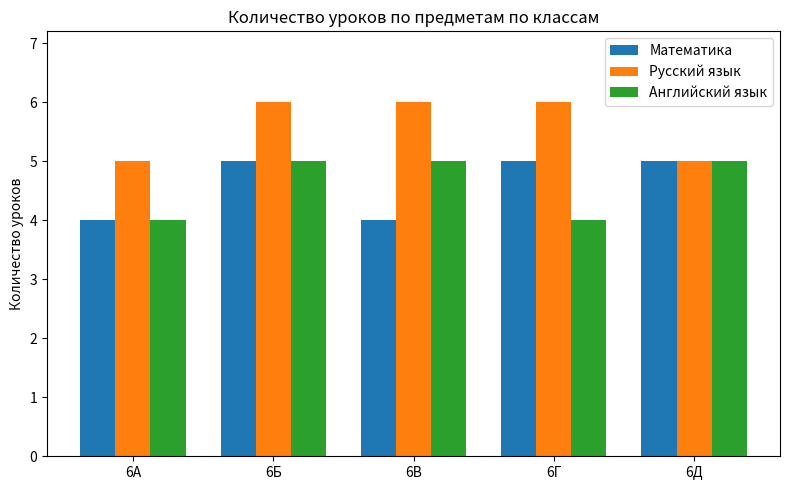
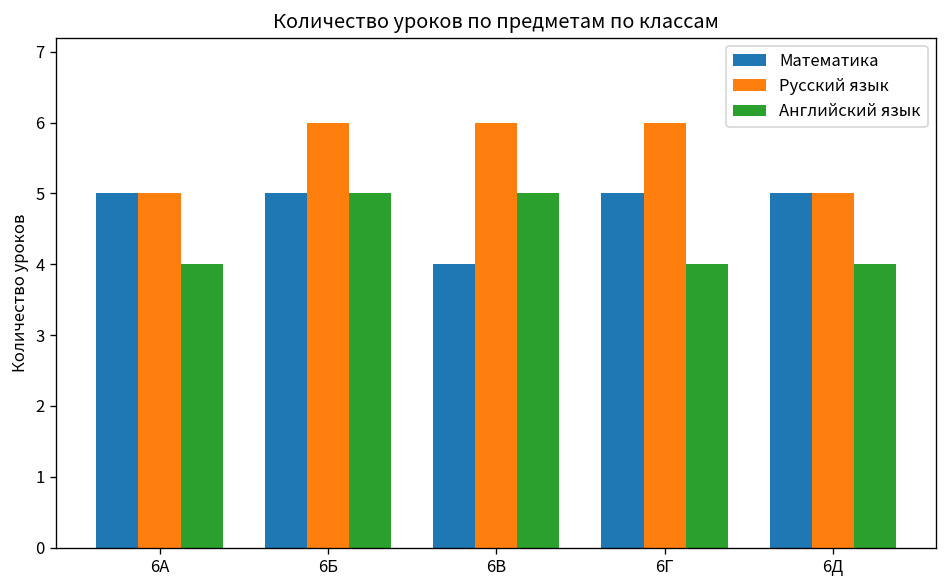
  {
    "Математика": {
-     "6А": 4,
+     "6А": 5,
      "6Б": 5,
      "6В": 4,
      "6Г": 5,
      "6Д": 5
    },
    "Русский язык": {
      "6А": 5,
      "6Б": 6,
      "6В": 6,
      "6Г": 6,
      "6Д": 5
    },
    "Английский язык": {
      "6А": 4,
      "6Б": 5,
      "6В": 5,
      "6Г": 4,
-     "6Д": 5
+     "6Д": 4
    }
  }
